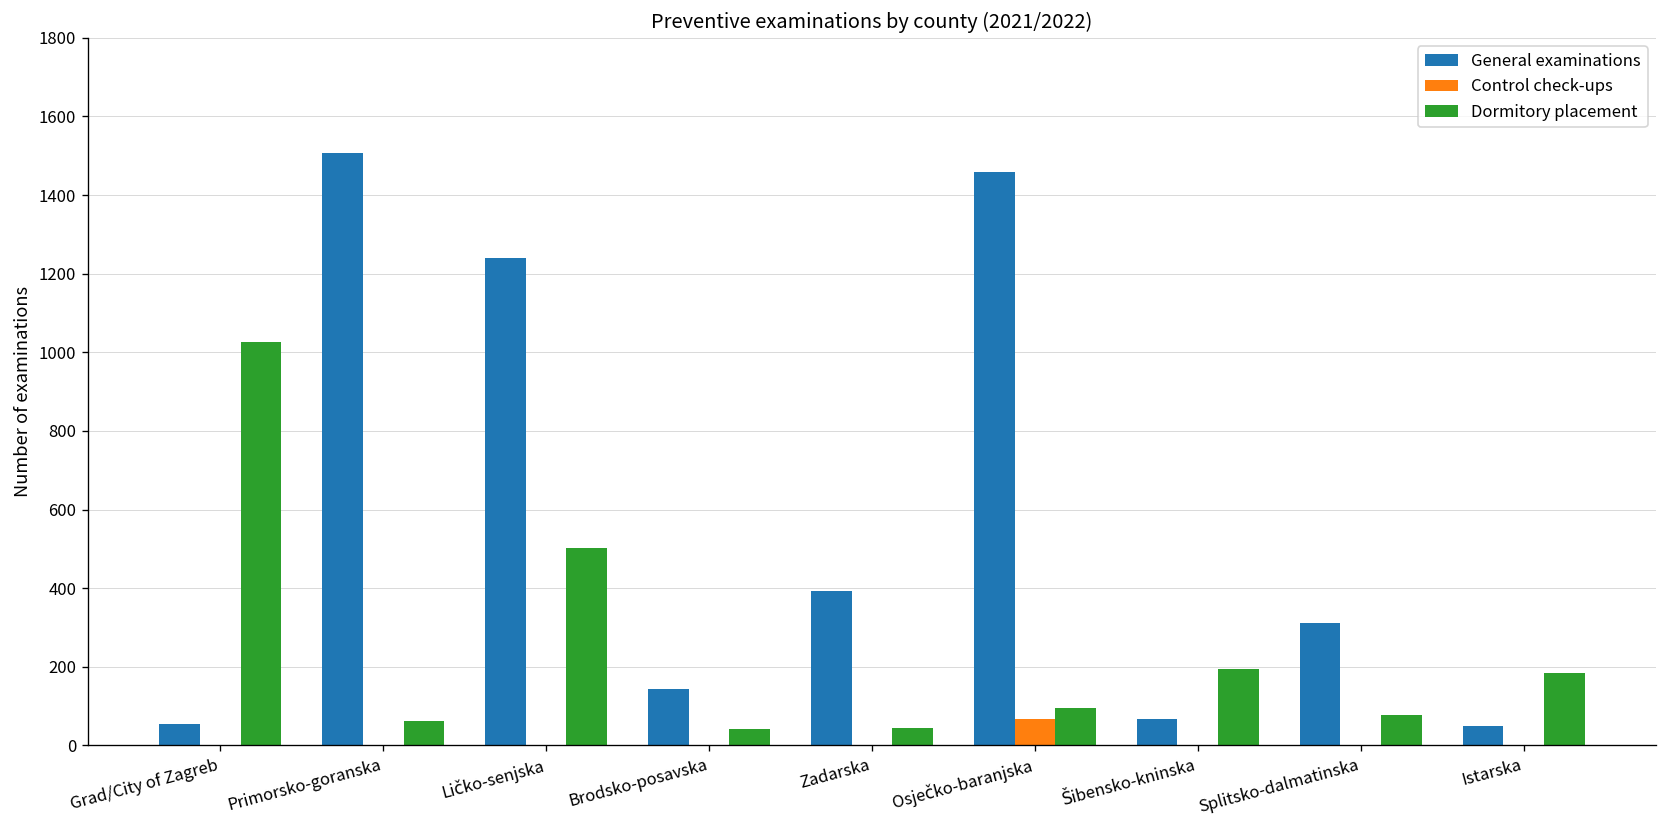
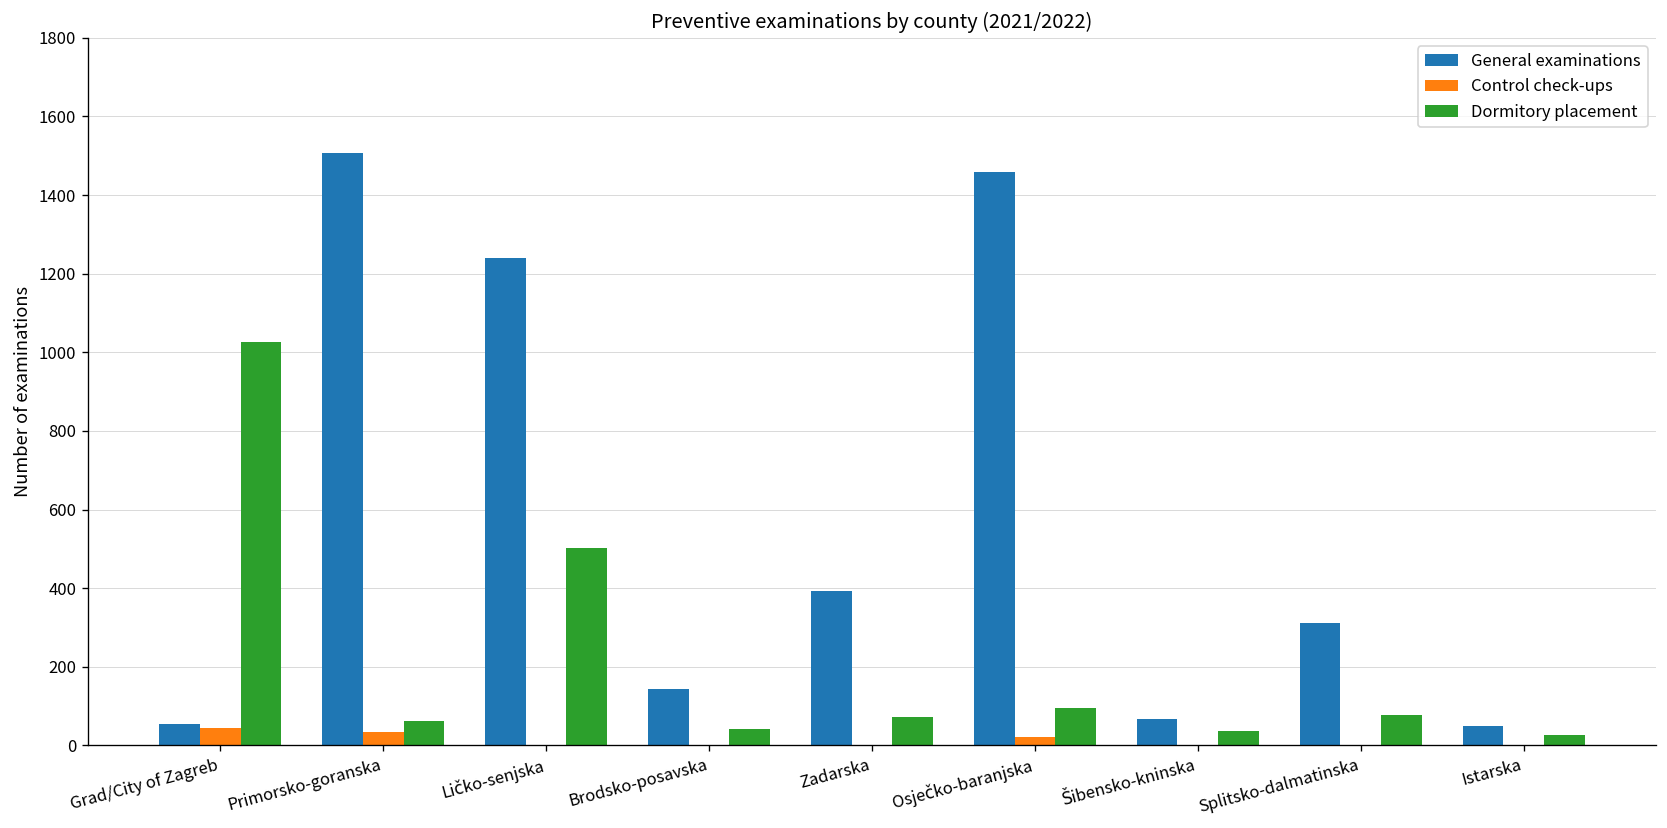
  {
    "General examinations": {
      "Grad/City of Zagreb": 50,
      "Primorsko-goranska": 1510,
      "Ličko-senjska": 1240,
      "Brodsko-posavska": 140,
      "Zadarska": 390,
      "Osječko-baranjska": 1460,
      "Šibensko-kninska": 70,
      "Splitsko-dalmatinska": 310,
      "Istarska": 50
    },
    "Control check-ups": {
-     "Grad/City of Zagreb": 0,
-     "Primorsko-goranska": 0,
+     "Grad/City of Zagreb": 40,
+     "Primorsko-goranska": 40,
      "Ličko-senjska": 0,
-     "Osječko-baranjska": 70,
+     "Osječko-baranjska": 20,
      "Šibensko-kninska": 0,
      "Istarska": 0
    },
    "Dormitory placement": {
      "Grad/City of Zagreb": 1030,
      "Primorsko-goranska": 60,
      "Ličko-senjska": 500,
      "Brodsko-posavska": 40,
-     "Zadarska": 40,
+     "Zadarska": 70,
      "Osječko-baranjska": 100,
-     "Šibensko-kninska": 200,
+     "Šibensko-kninska": 40,
      "Splitsko-dalmatinska": 80,
-     "Istarska": 180
+     "Istarska": 30
    }
  }
